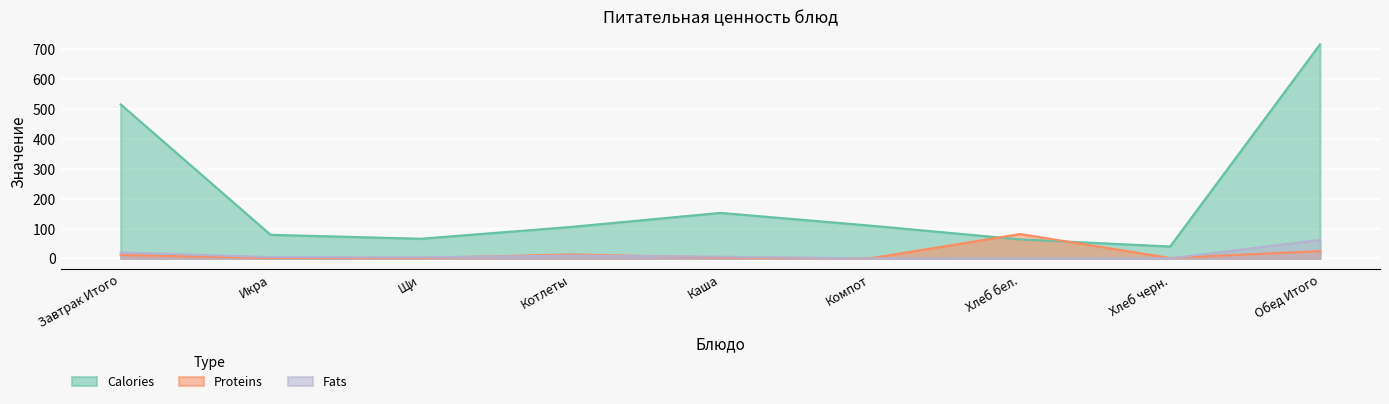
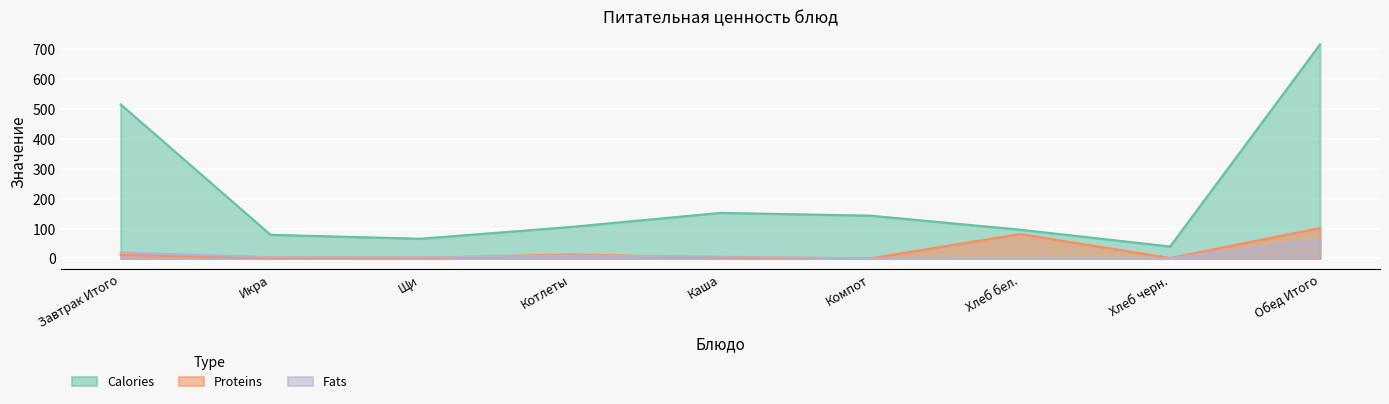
  {
    "Calories": {
      "Завтрак Итого": 520,
      "Икра": 80,
      "Щи": 70,
      "Котлеты": 110,
      "Каша": 150,
-     "Компот": 110,
-     "Хлеб бел.": 60,
+     "Компот": 140,
+     "Хлеб бел.": 100,
      "Хлеб черн.": 40,
      "Обед Итого": 720
    },
    "Proteins": {
      "Завтрак Итого": 10,
      "Хлеб бел.": 80,
-     "Обед Итого": 20
+     "Обед Итого": 100
    },
    "Fats": {
      "Завтрак Итого": 20,
      "Хлеб бел.": 0,
      "Обед Итого": 60
    }
  }
